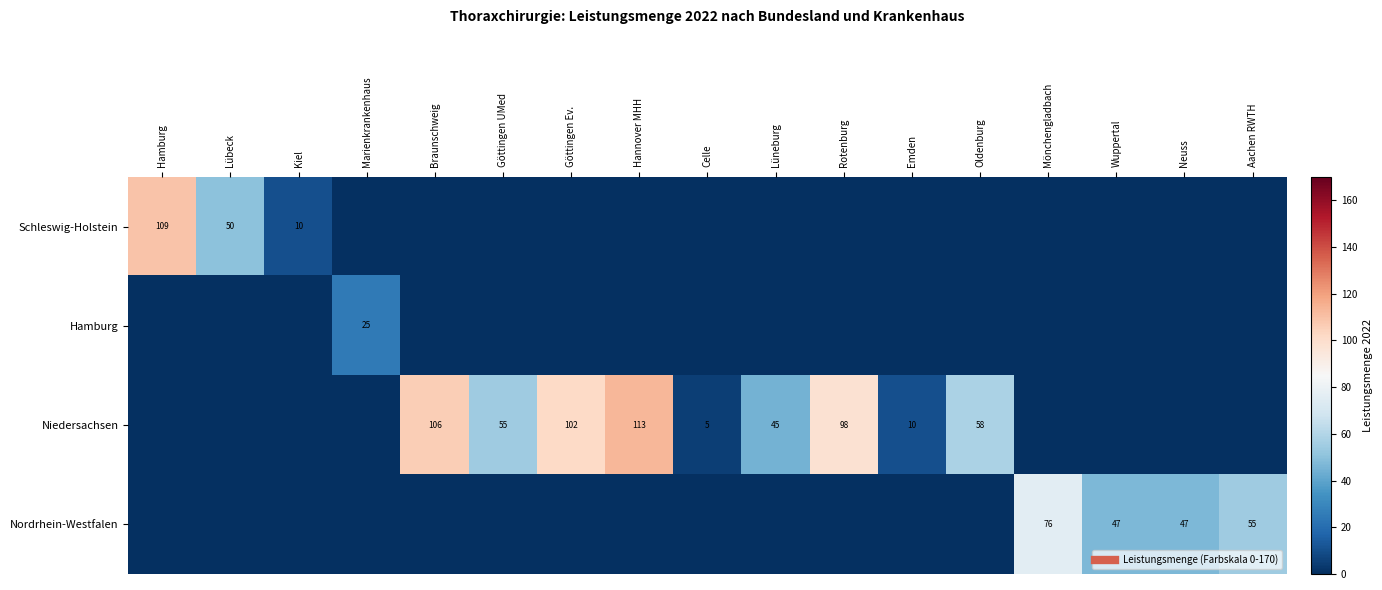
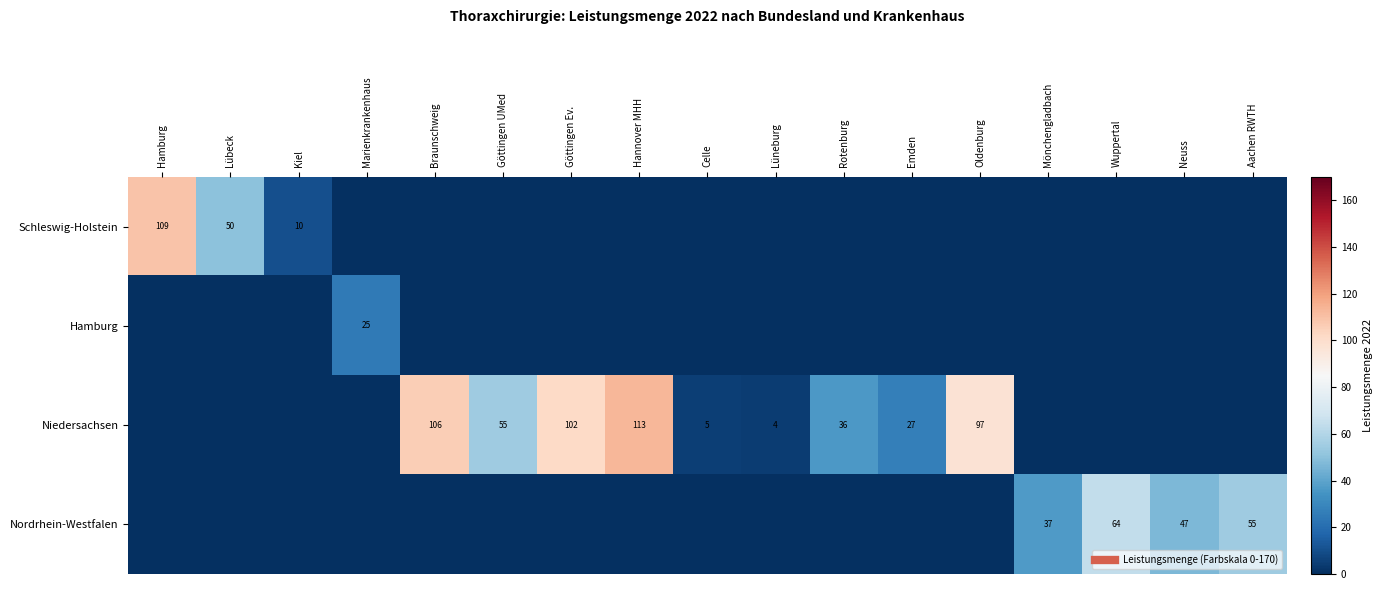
  {
    "Schleswig-Holstein": {
      "Hamburg": 109,
      "Lübeck": 50,
      "Kiel": 10
    },
    "Hamburg": {
      "Marienkrankenhaus": 25
    },
    "Niedersachsen": {
      "Braunschweig": 106,
      "Göttingen UMed": 55,
      "Göttingen Ev.": 102,
      "Hannover MHH": 113,
      "Celle": 5,
-     "Lüneburg": 45,
-     "Rotenburg": 98,
-     "Emden": 10,
-     "Oldenburg": 58
+     "Lüneburg": 4,
+     "Rotenburg": 36,
+     "Emden": 27,
+     "Oldenburg": 97
    },
    "Nordrhein-Westfalen": {
-     "Mönchengladbach": 76,
-     "Wuppertal": 47,
+     "Mönchengladbach": 37,
+     "Wuppertal": 64,
      "Neuss": 47,
      "Aachen RWTH": 55
    }
  }
